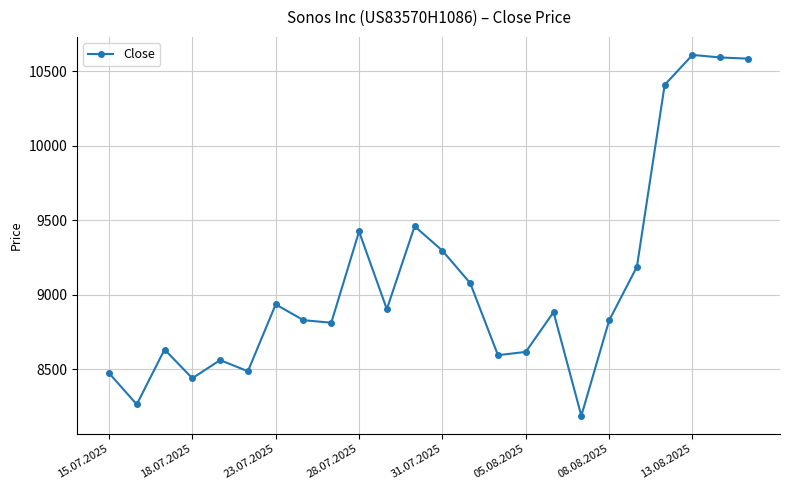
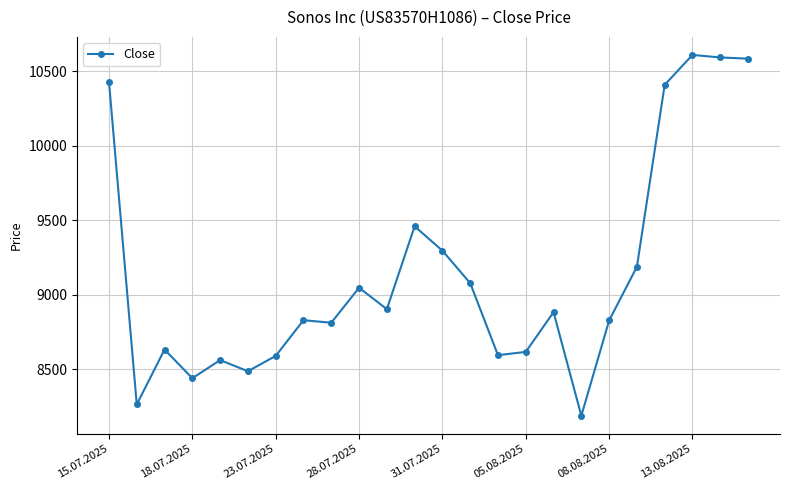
  {
-   "15.07.2025": 8470,
+   "15.07.2025": 10430,
    "18.07.2025": 8440,
-   "23.07.2025": 8940,
-   "28.07.2025": 9430,
+   "23.07.2025": 8590,
+   "28.07.2025": 9050,
    "31.07.2025": 9300,
    "05.08.2025": 8620,
    "08.08.2025": 8830,
    "13.08.2025": 10610
  }
